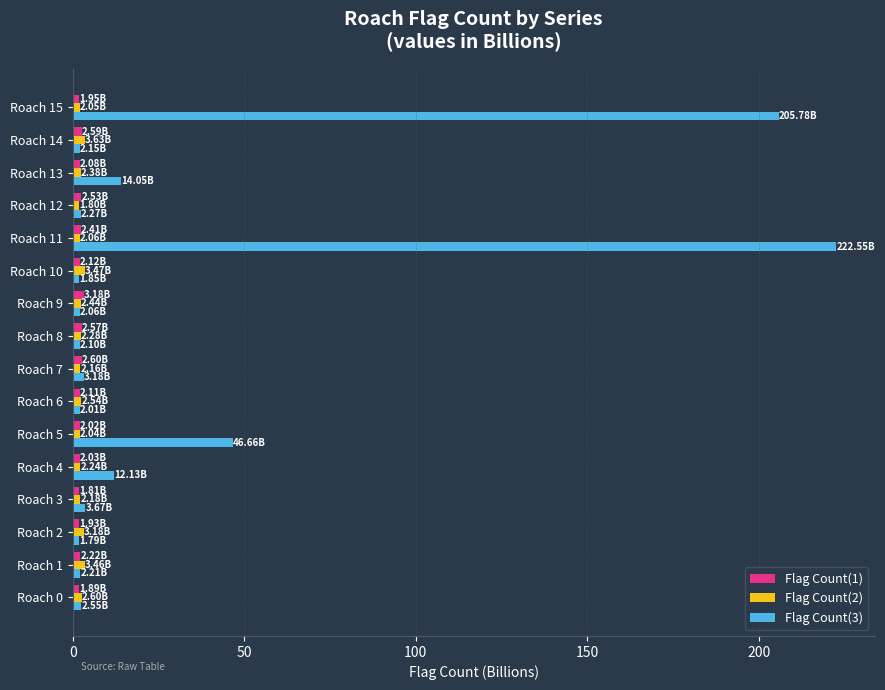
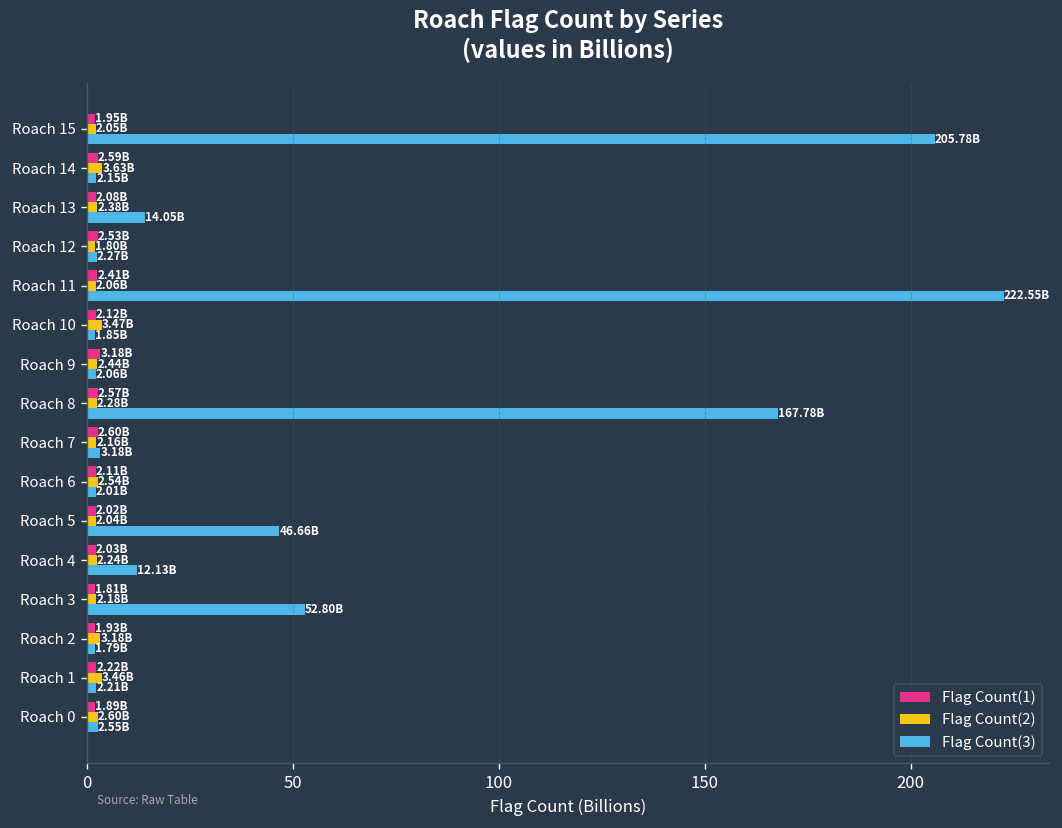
  {
    "Flag Count(1)": {
      "Roach 15": "1.95B",
      "Roach 14": "2.59B",
      "Roach 13": "2.08B",
      "Roach 12": "2.53B",
      "Roach 11": "2.41B",
      "Roach 10": "2.12B",
      "Roach 9": "3.18B",
      "Roach 8": "2.57B",
      "Roach 6": "2.11B",
      "Roach 5": "2.02B",
      "Roach 4": "2.03B",
      "Roach 3": "1.81B",
      "Roach 2": "1.93B",
      "Roach 1": "2.22B",
      "Roach 0": "1.89B"
    },
    "Flag Count(2)": {
      "Roach 15": "2.05B",
      "Roach 14": "3.63B",
      "Roach 13": "2.38B",
      "Roach 12": "1.80B",
      "Roach 11": "2.06B",
      "Roach 10": "3.47B",
      "Roach 9": "2.44B",
      "Roach 8": "2.28B",
      "Roach 6": "2.54B",
      "Roach 5": "2.04B",
      "Roach 4": "2.24B",
      "Roach 3": "2.18B",
      "Roach 2": "3.18B",
      "Roach 1": "3.46B"
    },
    "Flag Count(3)": {
      "Roach 15": "205.78B",
      "Roach 14": "2.15B",
      "Roach 13": "14.05B",
      "Roach 12": "2.27B",
      "Roach 11": "222.55B",
      "Roach 10": "1.85B",
      "Roach 9": "2.06B",
-     "Roach 8": "2.10B",
+     "Roach 8": "167.78B",
      "Roach 7": "3.18B",
      "Roach 6": "2.01B",
      "Roach 5": "46.66B",
      "Roach 4": "12.13B",
-     "Roach 3": "3.67B",
+     "Roach 3": "52.80B",
      "Roach 2": "1.79B",
      "Roach 1": "2.21B"
    }
  }
